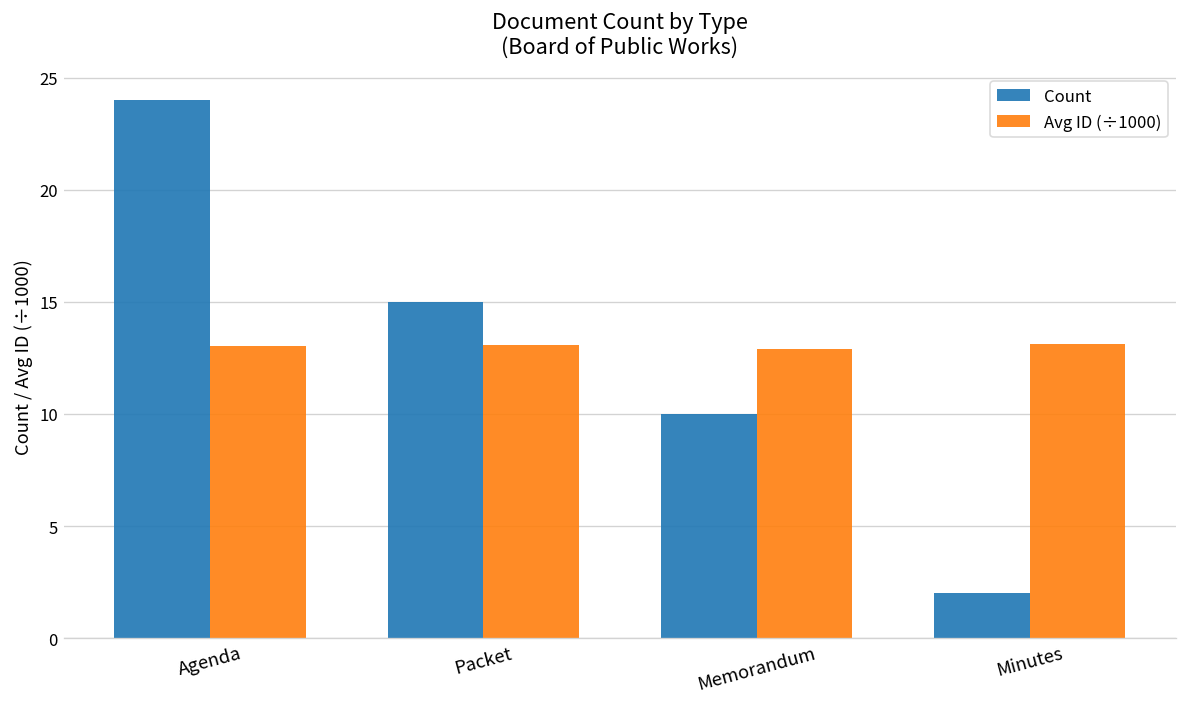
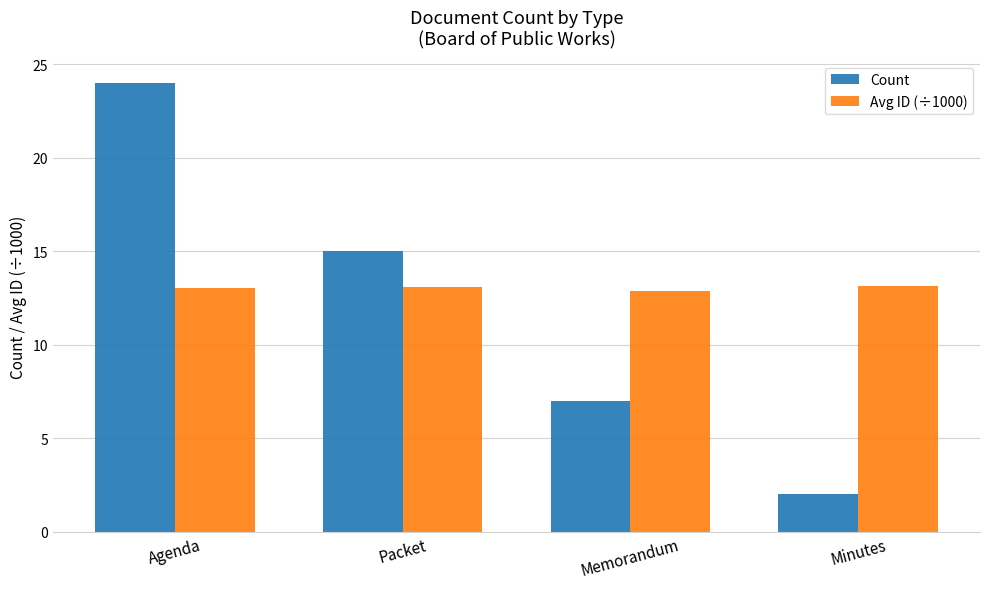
  {
    "Count": {
      "Agenda": 24,
      "Packet": 15,
-     "Memorandum": 10,
+     "Memorandum": 7,
      "Minutes": 2
    },
    "Avg ID (÷1000)": {
      "Agenda": 13,
      "Packet": 13,
      "Memorandum": 13,
      "Minutes": 13
    }
  }
